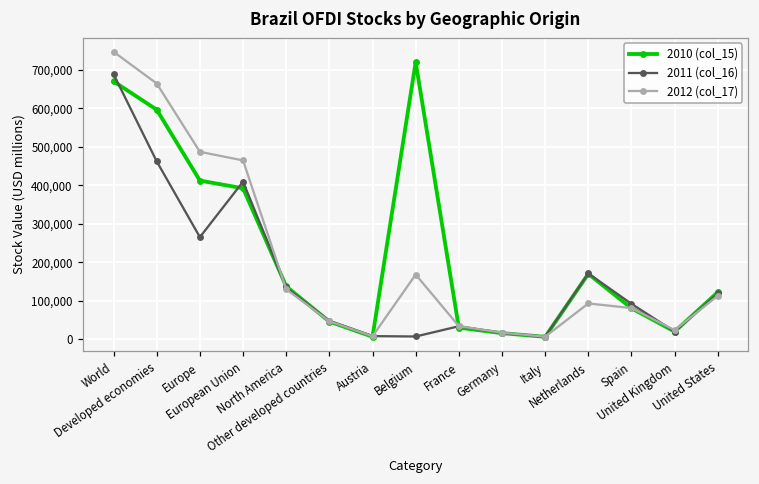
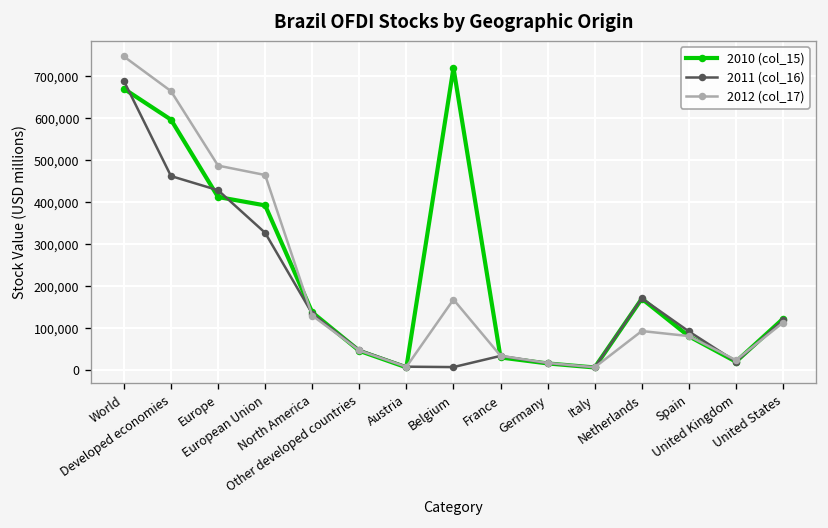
  {
    "2010 (col_15)": {
      "World": "670,000",
      "Developed economies": "600,000",
      "Europe": "410,000",
      "European Union": "390,000",
      "Belgium": "720,000"
    },
    "2011 (col_16)": {
      "World": "690,000",
      "Developed economies": "460,000",
-     "Europe": "270,000",
-     "European Union": "410,000",
+     "Europe": "430,000",
+     "European Union": "330,000",
      "Belgium": "10,000",
      "Spain": "90,000"
    },
    "2012 (col_17)": {
      "World": "750,000",
      "Developed economies": "660,000",
      "Europe": "490,000",
      "European Union": "460,000",
      "Belgium": "170,000",
      "Netherlands": "90,000"
    }
  }
